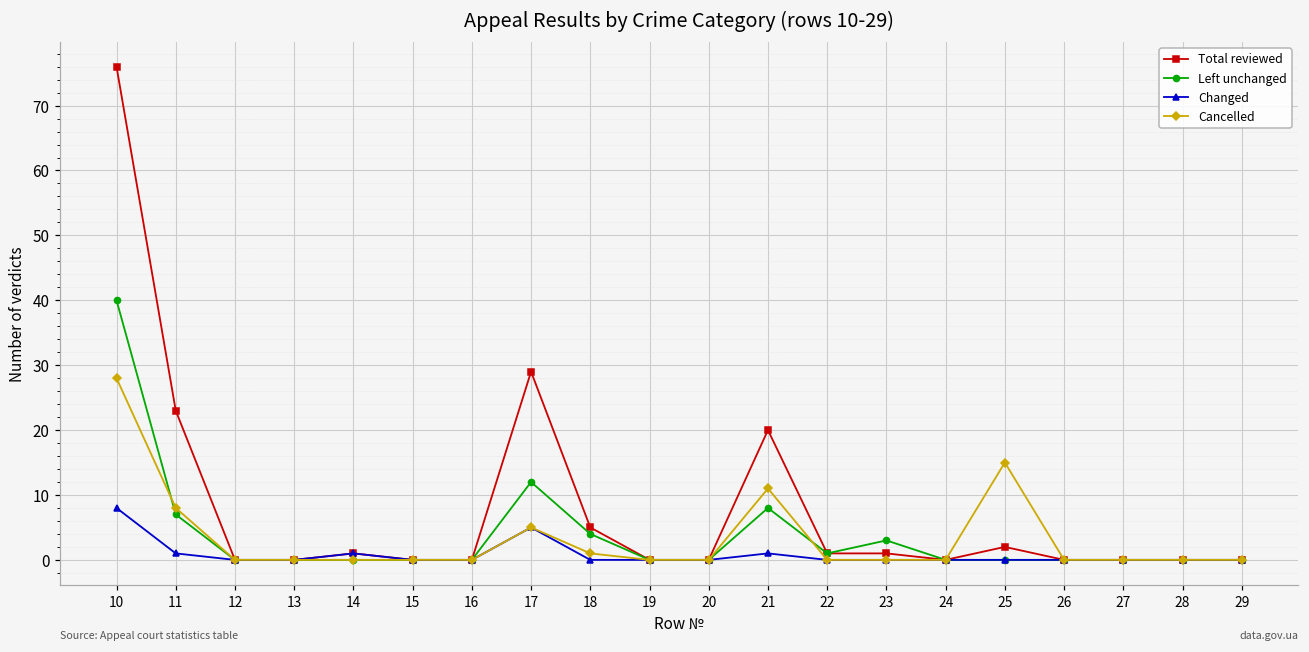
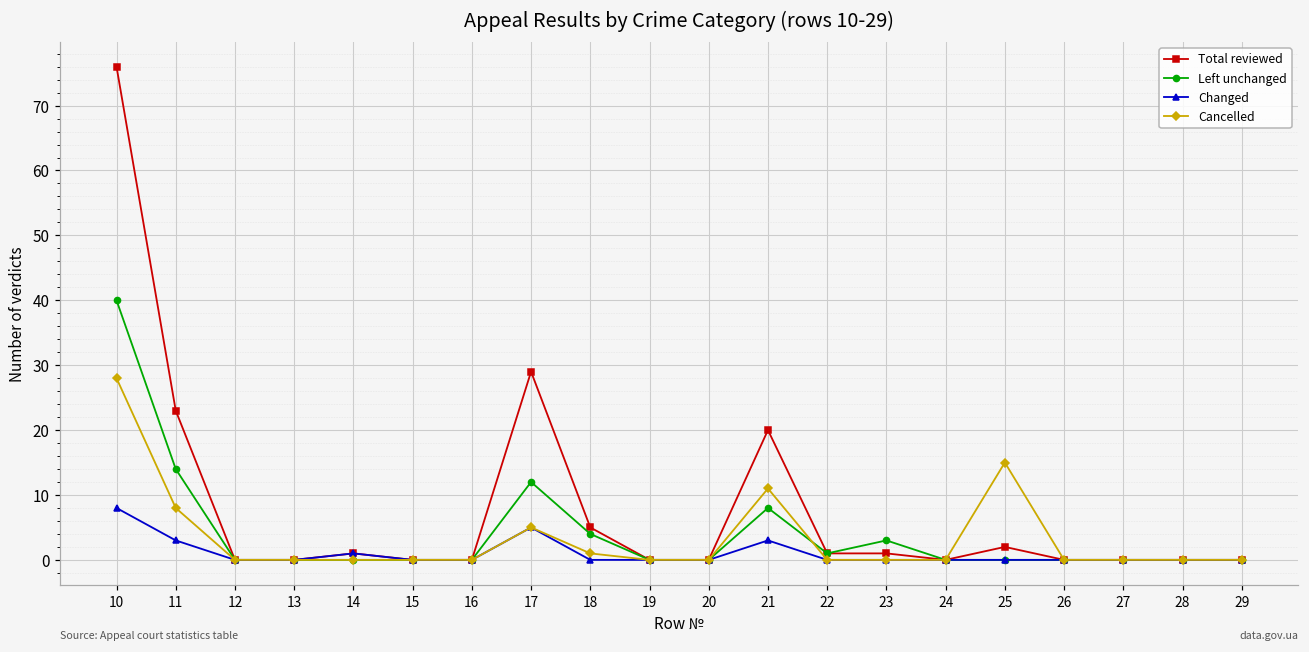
  {
    "Total reviewed": {
      "10": 76,
      "11": 23,
      "17": 29,
      "18": 5,
      "21": 20,
      "23": 1,
      "25": 2
    },
    "Left unchanged": {
      "10": 40,
-     "11": 7,
+     "11": 14,
      "17": 12,
      "18": 4,
      "21": 8,
      "23": 3
    },
    "Changed": {
      "10": 8,
-     "11": 1,
+     "11": 3,
      "18": 0,
-     "21": 1
+     "21": 3
    },
    "Cancelled": {
      "10": 28,
      "11": 8,
      "18": 1,
      "21": 11,
      "25": 15
    }
  }
